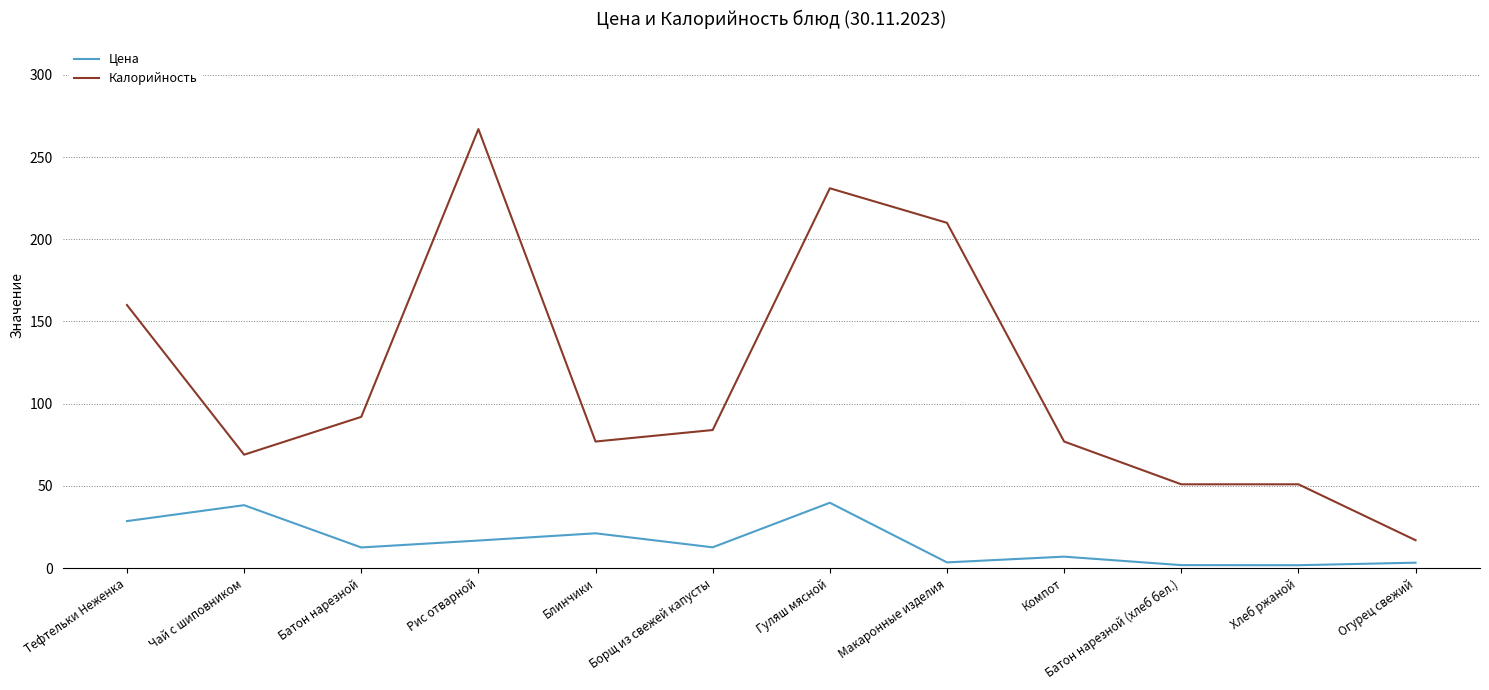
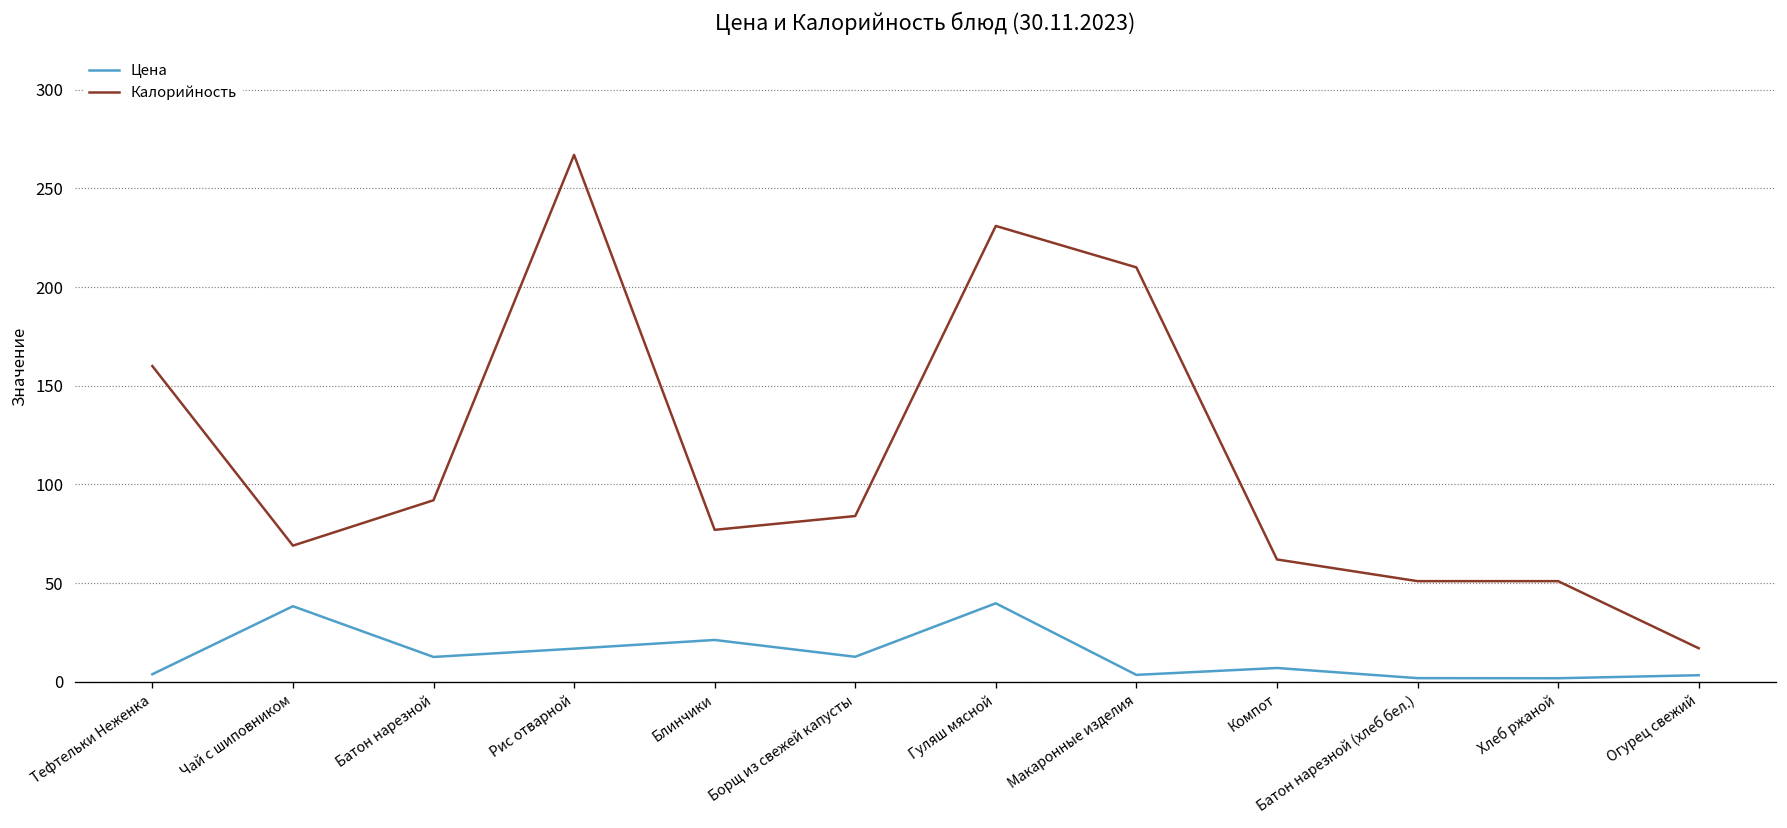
  {
    "Цена": {
-     "Тефтельки Неженка": 29,
+     "Тефтельки Неженка": 4,
      "Чай с шиповником": 38,
      "Батон нарезной": 13,
      "Рис отварной": 17,
      "Блинчики": 21,
      "Борщ из свежей капусты": 13,
      "Гуляш мясной": 40,
      "Макаронные изделия": 4,
      "Компот": 7,
      "Батон нарезной (хлеб бел.)": 2,
      "Хлеб ржаной": 2,
      "Огурец свежий": 3
    },
    "Калорийность": {
      "Тефтельки Неженка": 160,
      "Чай с шиповником": 69,
      "Батон нарезной": 92,
      "Рис отварной": 267,
      "Блинчики": 77,
      "Борщ из свежей капусты": 84,
      "Гуляш мясной": 231,
      "Макаронные изделия": 210,
-     "Компот": 77,
+     "Компот": 62,
      "Батон нарезной (хлеб бел.)": 51,
      "Хлеб ржаной": 51,
      "Огурец свежий": 17
    }
  }
